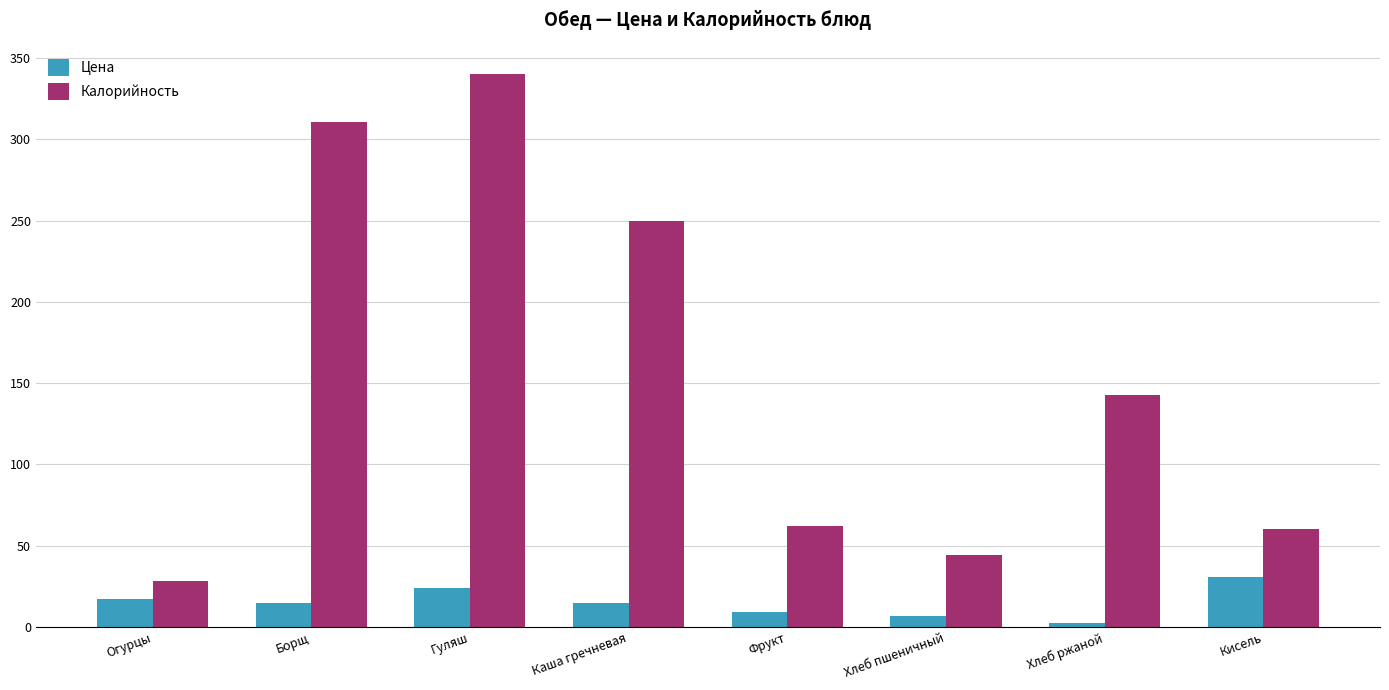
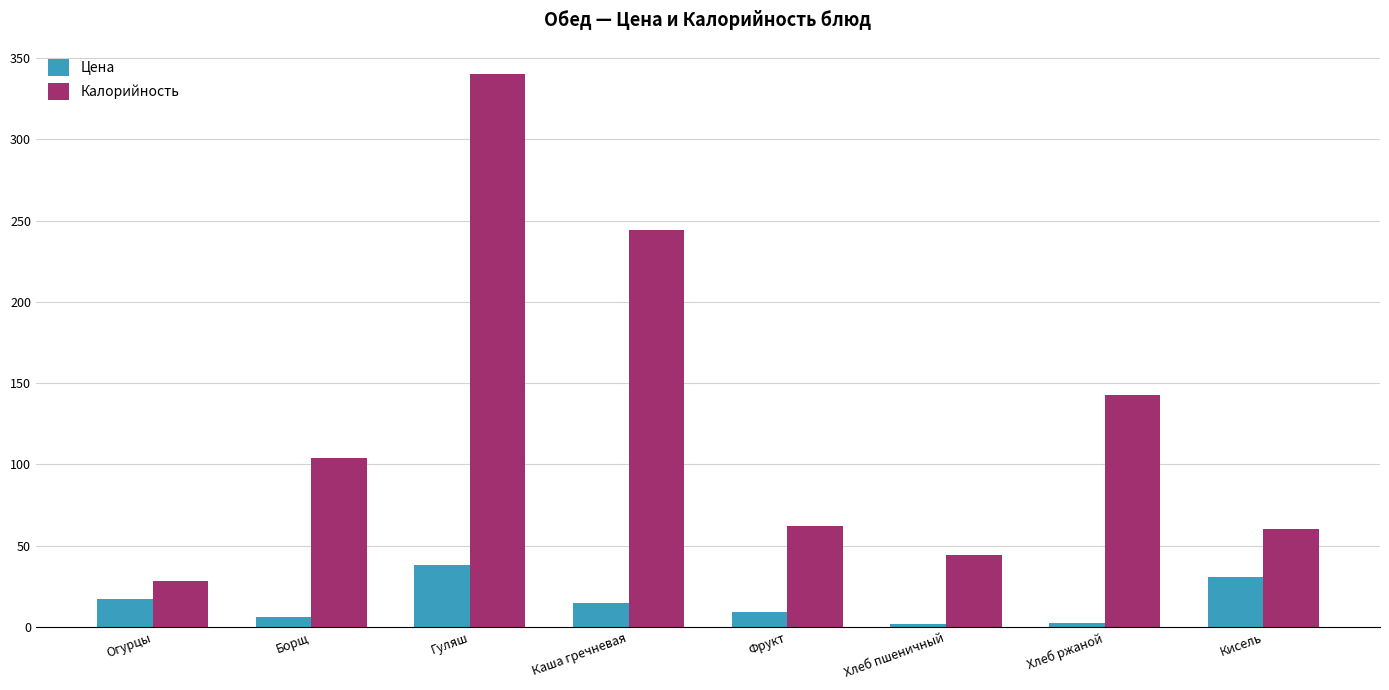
  {
    "Цена": {
      "Огурцы": 17,
-     "Борщ": 15,
-     "Гуляш": 24,
+     "Борщ": 6,
+     "Гуляш": 38,
      "Каша гречневая": 15,
      "Фрукт": 9,
-     "Хлеб пшеничный": 7,
+     "Хлеб пшеничный": 2,
      "Хлеб ржаной": 3,
      "Кисель": 31
    },
    "Калорийность": {
      "Огурцы": 28,
-     "Борщ": 311,
+     "Борщ": 104,
      "Гуляш": 340,
-     "Каша гречневая": 250,
+     "Каша гречневая": 244,
      "Фрукт": 62,
      "Хлеб пшеничный": 45,
      "Хлеб ржаной": 143,
      "Кисель": 60
    }
  }
